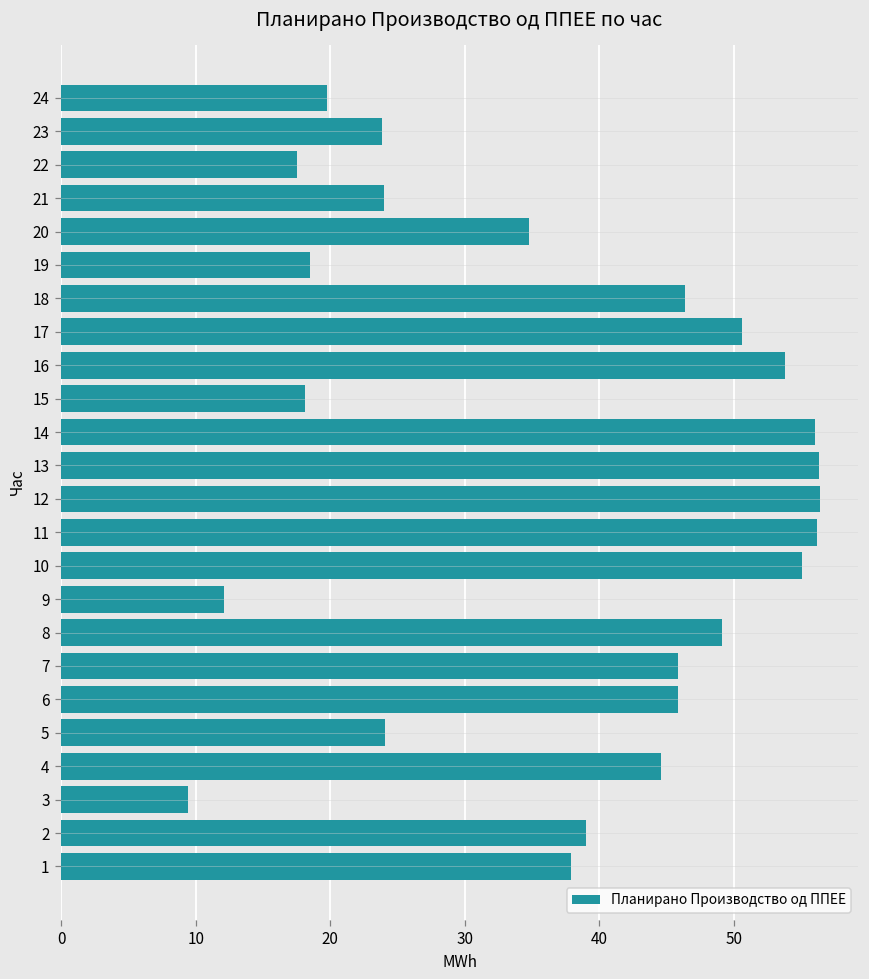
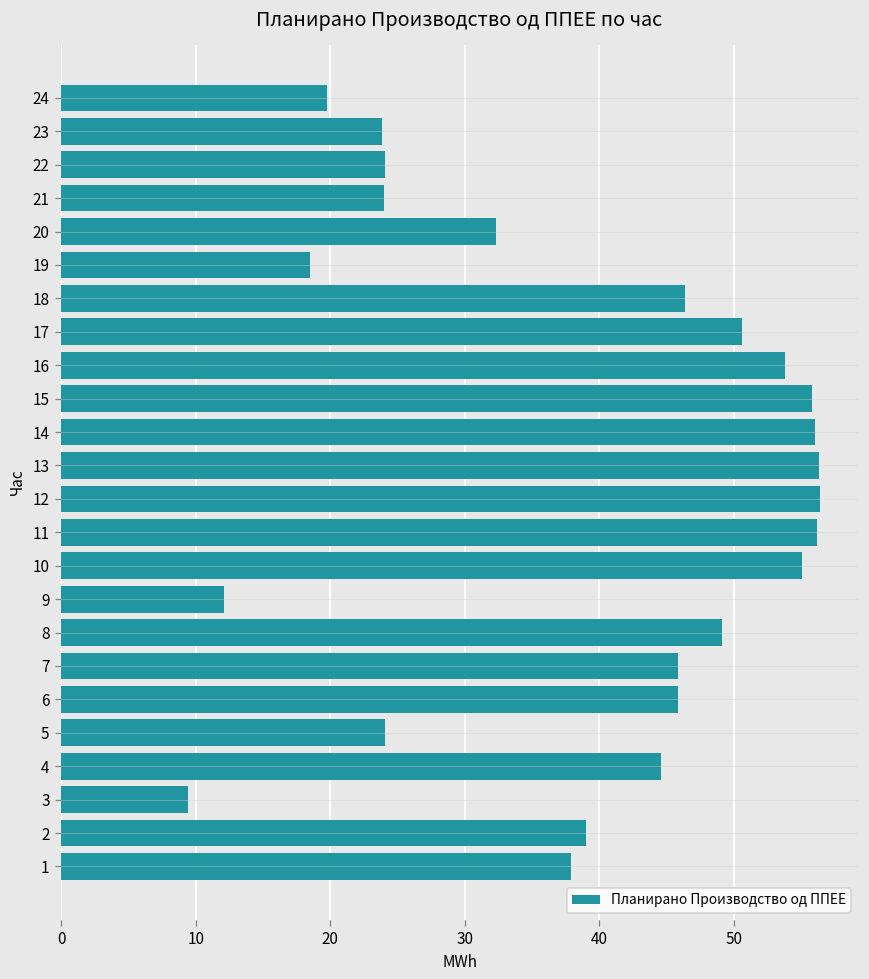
  {
    "24": 19.7,
    "23": 23.9,
-   "22": 17.6,
+   "22": 24.1,
    "21": 24.0,
-   "20": 34.8,
+   "20": 32.3,
    "19": 18.5,
    "18": 46.4,
    "17": 50.6,
    "16": 53.8,
-   "15": 18.1,
+   "15": 55.8,
    "14": 56.0,
    "13": 56.3,
    "12": 56.4,
    "11": 56.2,
    "10": 55.0,
    "9": 12.1,
    "8": 49.1,
    "7": 45.8,
    "6": 45.8,
    "5": 24.1,
    "4": 44.6,
    "3": 9.4,
    "2": 39.0,
    "1": 37.9
  }
